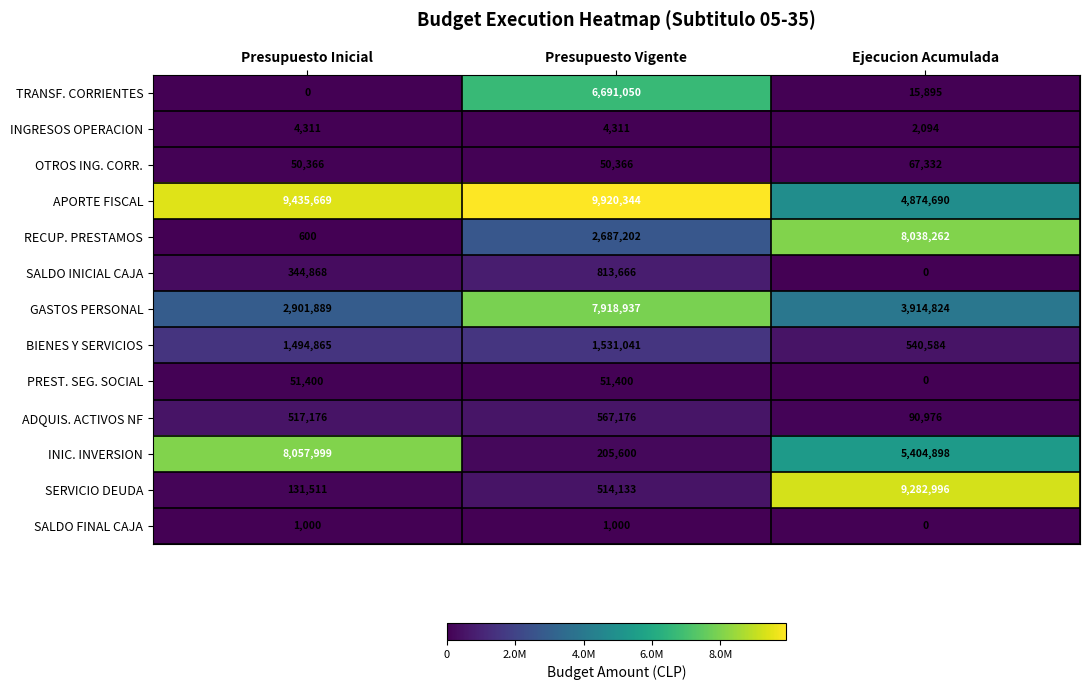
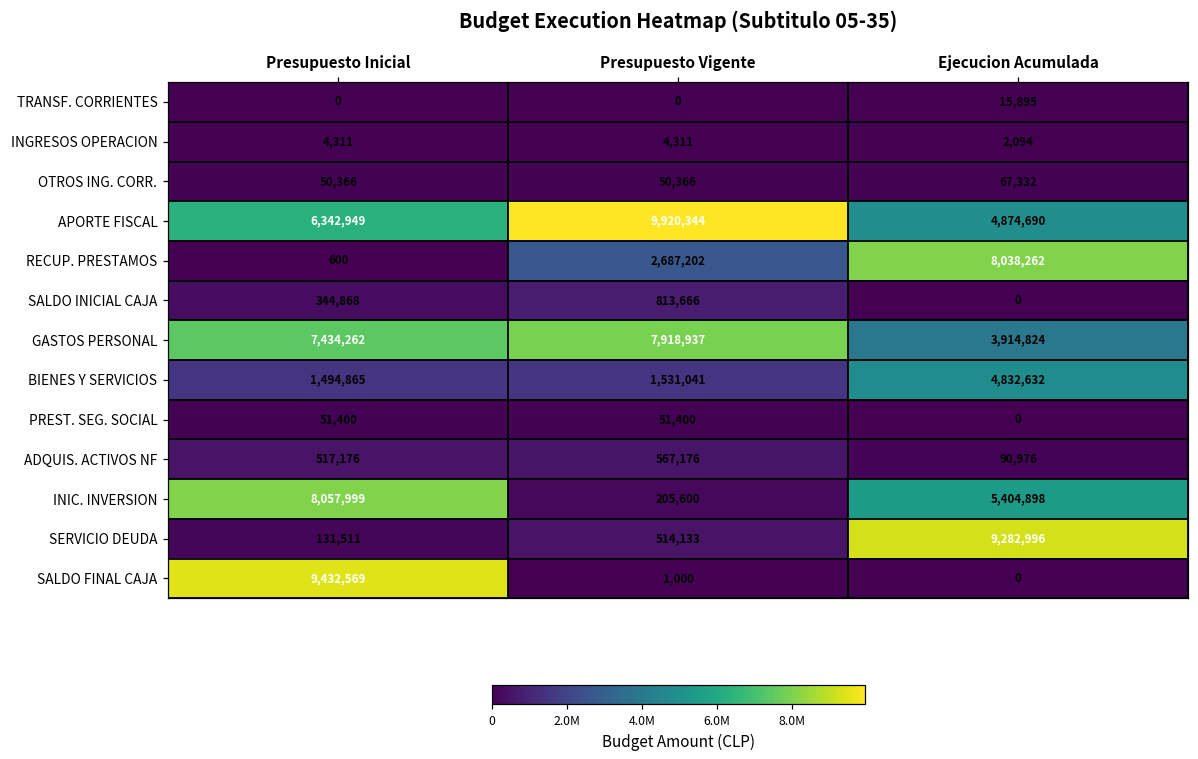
  {
    "TRANSF. CORRIENTES": {
      "Presupuesto Inicial": "0",
-     "Presupuesto Vigente": "6,691,050",
+     "Presupuesto Vigente": "0",
      "Ejecucion Acumulada": "15,895"
    },
    "INGRESOS OPERACION": {
      "Presupuesto Inicial": "4,311",
      "Presupuesto Vigente": "4,311",
      "Ejecucion Acumulada": "2,094"
    },
    "OTROS ING. CORR.": {
      "Presupuesto Inicial": "50,366",
      "Presupuesto Vigente": "50,366",
      "Ejecucion Acumulada": "67,332"
    },
    "APORTE FISCAL": {
-     "Presupuesto Inicial": "9,435,669",
+     "Presupuesto Inicial": "6,342,949",
      "Presupuesto Vigente": "9,920,344",
      "Ejecucion Acumulada": "4,874,690"
    },
    "RECUP. PRESTAMOS": {
      "Presupuesto Inicial": "600",
      "Presupuesto Vigente": "2,687,202",
      "Ejecucion Acumulada": "8,038,262"
    },
    "SALDO INICIAL CAJA": {
      "Presupuesto Inicial": "344,868",
      "Presupuesto Vigente": "813,666",
      "Ejecucion Acumulada": "0"
    },
    "GASTOS PERSONAL": {
-     "Presupuesto Inicial": "2,901,889",
+     "Presupuesto Inicial": "7,434,262",
      "Presupuesto Vigente": "7,918,937",
      "Ejecucion Acumulada": "3,914,824"
    },
    "BIENES Y SERVICIOS": {
      "Presupuesto Inicial": "1,494,865",
      "Presupuesto Vigente": "1,531,041",
-     "Ejecucion Acumulada": "540,584"
+     "Ejecucion Acumulada": "4,832,632"
    },
    "PREST. SEG. SOCIAL": {
      "Presupuesto Inicial": "51,400",
      "Presupuesto Vigente": "51,400",
      "Ejecucion Acumulada": "0"
    },
    "ADQUIS. ACTIVOS NF": {
      "Presupuesto Inicial": "517,176",
      "Presupuesto Vigente": "567,176",
      "Ejecucion Acumulada": "90,976"
    },
    "INIC. INVERSION": {
      "Presupuesto Inicial": "8,057,999",
      "Presupuesto Vigente": "205,600",
      "Ejecucion Acumulada": "5,404,898"
    },
    "SERVICIO DEUDA": {
      "Presupuesto Inicial": "131,511",
      "Presupuesto Vigente": "514,133",
      "Ejecucion Acumulada": "9,282,996"
    },
    "SALDO FINAL CAJA": {
-     "Presupuesto Inicial": "1,000",
+     "Presupuesto Inicial": "9,432,569",
      "Presupuesto Vigente": "1,000",
      "Ejecucion Acumulada": "0"
    }
  }
